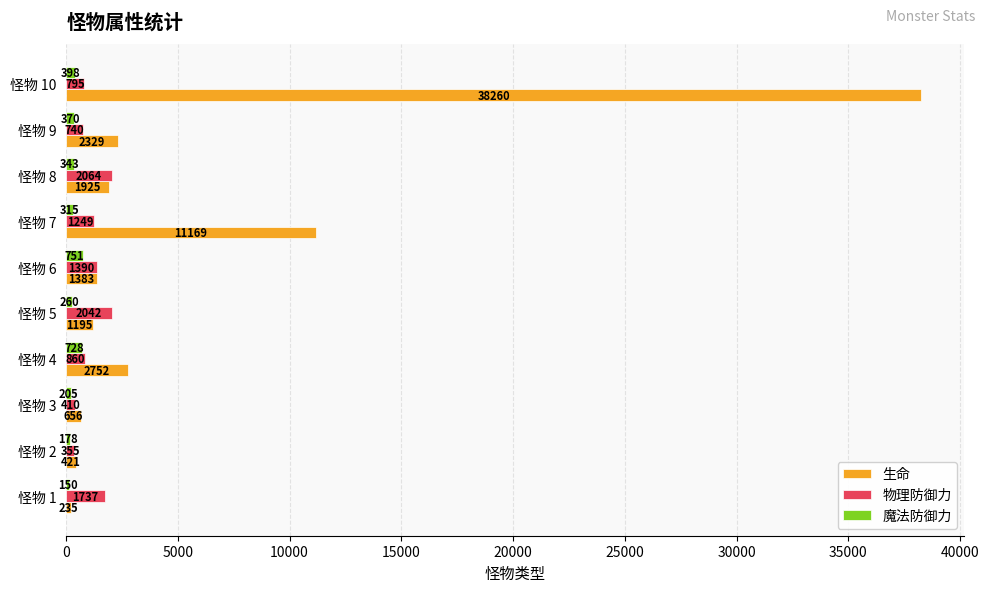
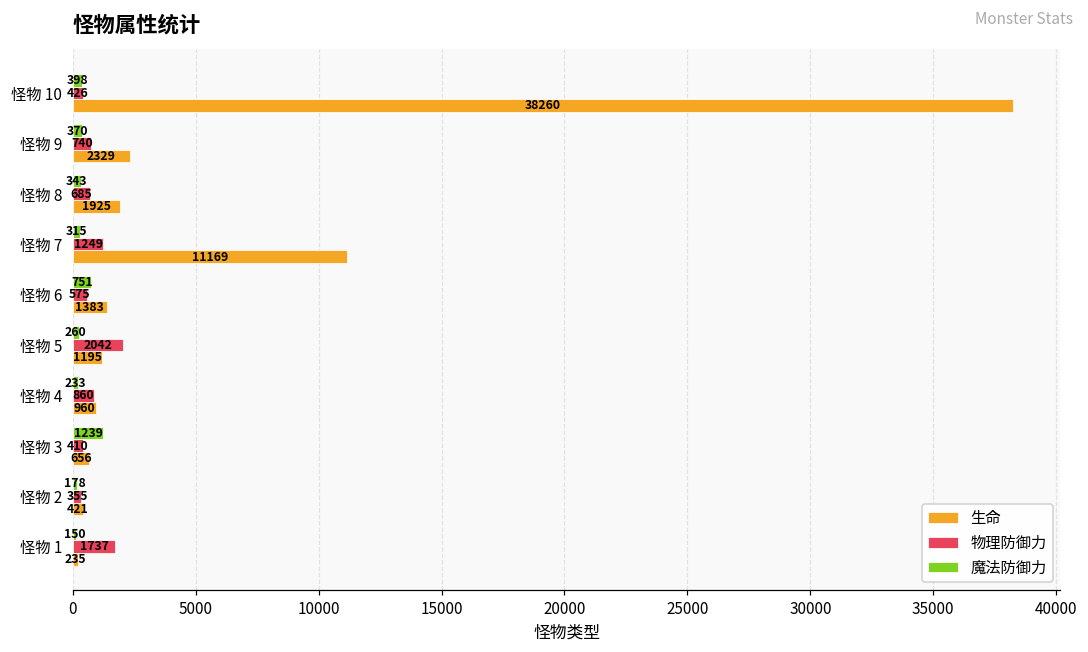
  {
    "生命": {
      "怪物 10": 38260,
      "怪物 9": 2329,
      "怪物 8": 1925,
      "怪物 7": 11169,
      "怪物 6": 1383,
      "怪物 5": 1195,
-     "怪物 4": 2752,
+     "怪物 4": 960,
      "怪物 3": 656,
      "怪物 2": 421,
      "怪物 1": 235
    },
    "物理防御力": {
-     "怪物 10": 795,
+     "怪物 10": 426,
      "怪物 9": 740,
-     "怪物 8": 2064,
+     "怪物 8": 685,
      "怪物 7": 1249,
-     "怪物 6": 1390,
+     "怪物 6": 575,
      "怪物 5": 2042,
      "怪物 4": 860,
      "怪物 3": 410,
      "怪物 2": 355,
      "怪物 1": 1737
    },
    "魔法防御力": {
      "怪物 10": 398,
      "怪物 9": 370,
      "怪物 8": 343,
      "怪物 7": 315,
      "怪物 6": 751,
      "怪物 5": 260,
-     "怪物 4": 728,
-     "怪物 3": 205,
+     "怪物 4": 233,
+     "怪物 3": 1239,
      "怪物 2": 178,
      "怪物 1": 150
    }
  }
